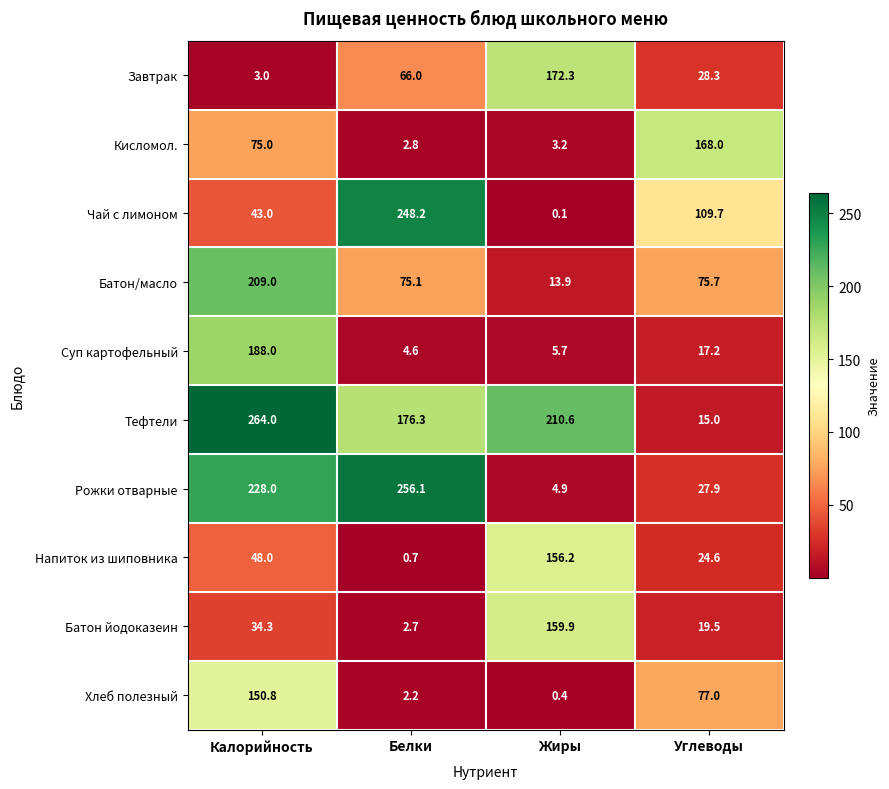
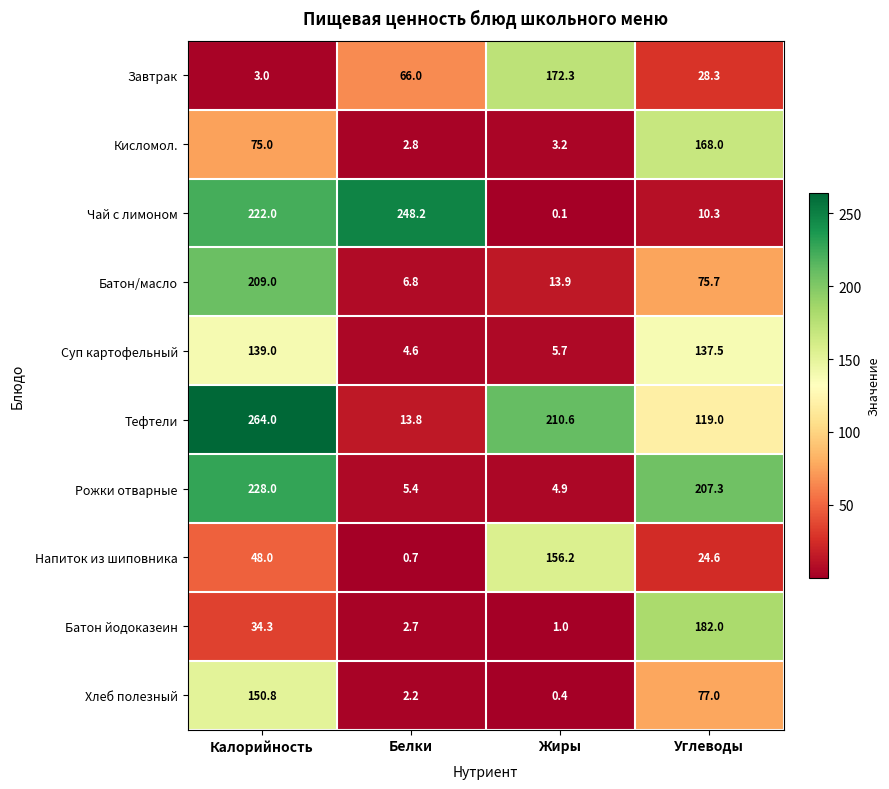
  {
    "Завтрак": {
      "Калорийность": 3.0,
      "Белки": 66.0,
      "Жиры": 172.3,
      "Углеводы": 28.3
    },
    "Кисломол.": {
      "Калорийность": 75.0,
      "Белки": 2.8,
      "Жиры": 3.2,
      "Углеводы": 168.0
    },
    "Чай с лимоном": {
-     "Калорийность": 43.0,
+     "Калорийность": 222.0,
      "Белки": 248.2,
      "Жиры": 0.1,
-     "Углеводы": 109.7
+     "Углеводы": 10.3
    },
    "Батон/масло": {
      "Калорийность": 209.0,
-     "Белки": 75.1,
+     "Белки": 6.8,
      "Жиры": 13.9,
      "Углеводы": 75.7
    },
    "Суп картофельный": {
-     "Калорийность": 188.0,
+     "Калорийность": 139.0,
      "Белки": 4.6,
      "Жиры": 5.7,
-     "Углеводы": 17.2
+     "Углеводы": 137.5
    },
    "Тефтели": {
      "Калорийность": 264.0,
-     "Белки": 176.3,
+     "Белки": 13.8,
      "Жиры": 210.6,
-     "Углеводы": 15.0
+     "Углеводы": 119.0
    },
    "Рожки отварные": {
      "Калорийность": 228.0,
-     "Белки": 256.1,
+     "Белки": 5.4,
      "Жиры": 4.9,
-     "Углеводы": 27.9
+     "Углеводы": 207.3
    },
    "Напиток из шиповника": {
      "Калорийность": 48.0,
      "Белки": 0.7,
      "Жиры": 156.2,
      "Углеводы": 24.6
    },
    "Батон йодоказеин": {
      "Калорийность": 34.3,
      "Белки": 2.7,
-     "Жиры": 159.9,
-     "Углеводы": 19.5
+     "Жиры": 1.0,
+     "Углеводы": 182.0
    },
    "Хлеб полезный": {
      "Калорийность": 150.8,
      "Белки": 2.2,
      "Жиры": 0.4,
      "Углеводы": 77.0
    }
  }
